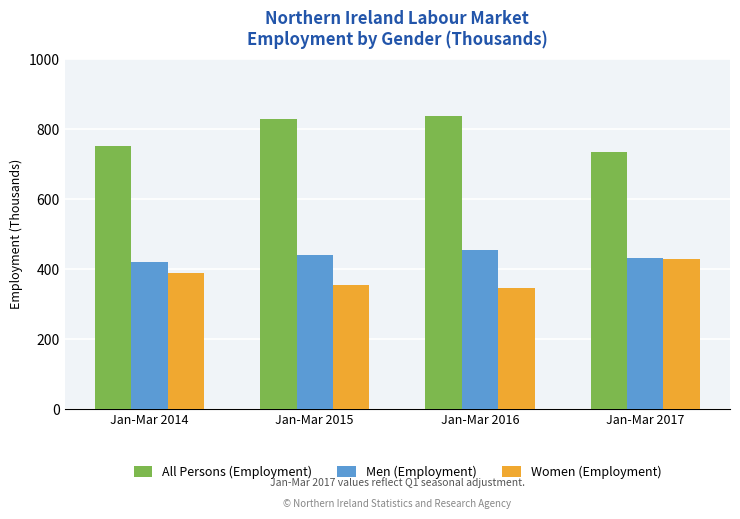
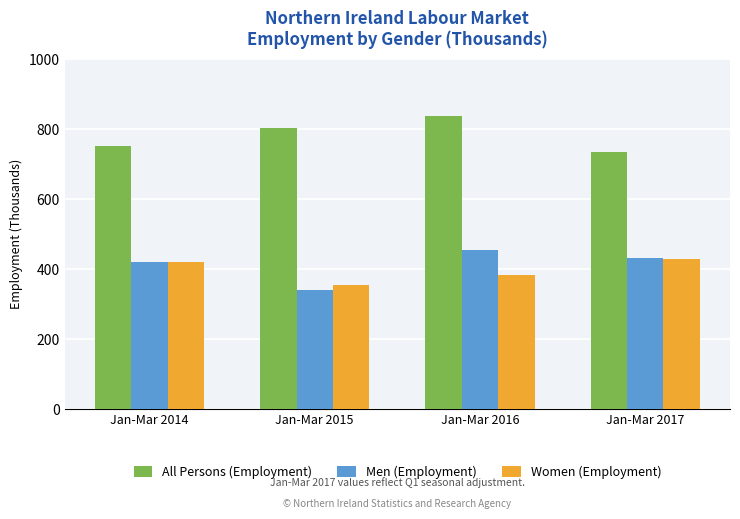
  {
    "All Persons (Employment)": {
      "Jan-Mar 2014": 750,
-     "Jan-Mar 2015": 830,
+     "Jan-Mar 2015": 800,
      "Jan-Mar 2016": 840,
      "Jan-Mar 2017": 730
    },
    "Men (Employment)": {
      "Jan-Mar 2014": 420,
-     "Jan-Mar 2015": 440,
+     "Jan-Mar 2015": 340,
      "Jan-Mar 2016": 460,
      "Jan-Mar 2017": 430
    },
    "Women (Employment)": {
-     "Jan-Mar 2014": 390,
+     "Jan-Mar 2014": 420,
      "Jan-Mar 2015": 350,
-     "Jan-Mar 2016": 350,
+     "Jan-Mar 2016": 380,
      "Jan-Mar 2017": 430
    }
  }
